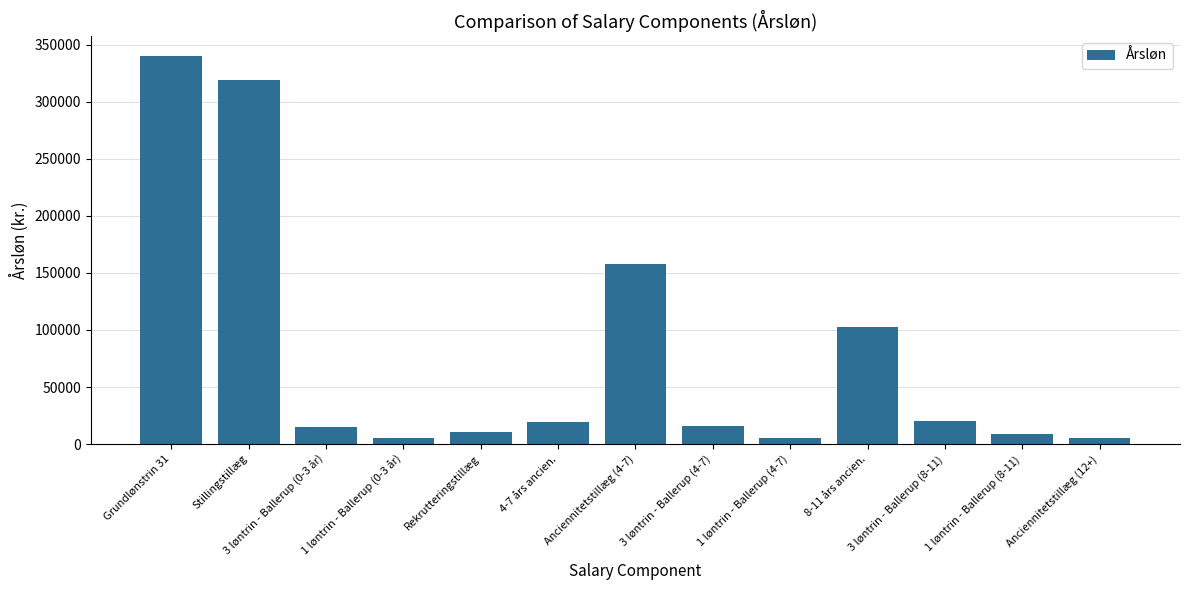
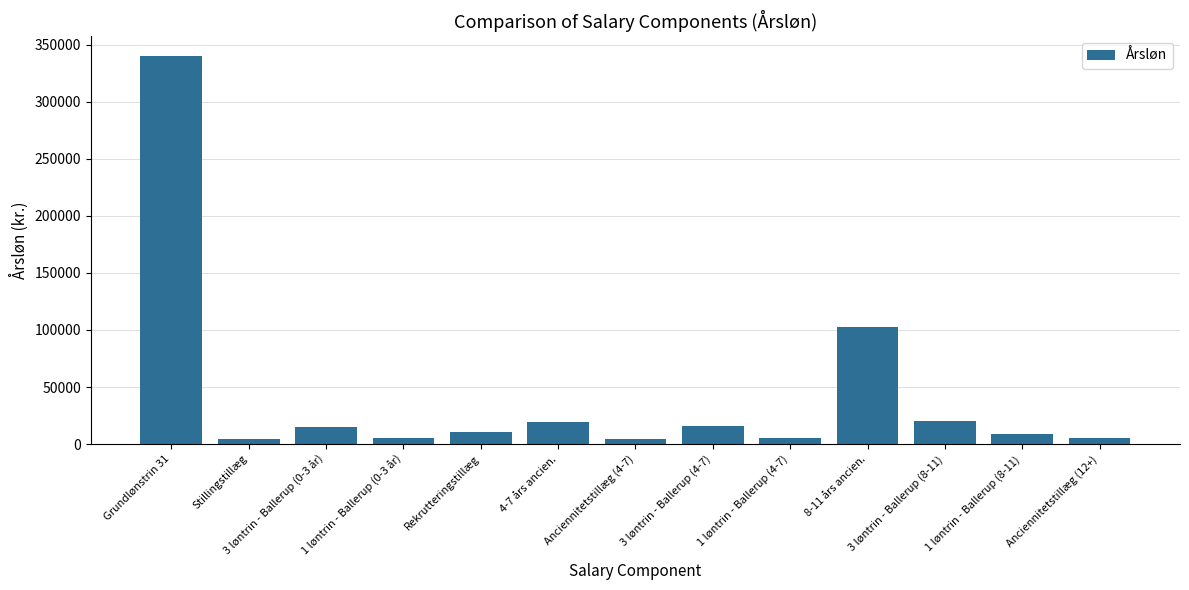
  {
    "Grundlønstrin 31": 340000,
-   "Stillingstillæg": 319000,
+   "Stillingstillæg": 4000,
    "3 løntrin - Ballerup (0-3 år)": 15000,
    "1 løntrin - Ballerup (0-3 år)": 5000,
    "Rekrutteringstillæg": 10000,
    "4-7 års ancien.": 20000,
-   "Anciennitetstillæg (4-7)": 158000,
+   "Anciennitetstillæg (4-7)": 4000,
    "3 løntrin - Ballerup (4-7)": 16000,
    "1 løntrin - Ballerup (4-7)": 6000,
    "8-11 års ancien.": 102000,
    "3 løntrin - Ballerup (8-11)": 20000,
    "1 løntrin - Ballerup (8-11)": 9000,
    "Anciennitetstillæg (12+)": 6000
  }
